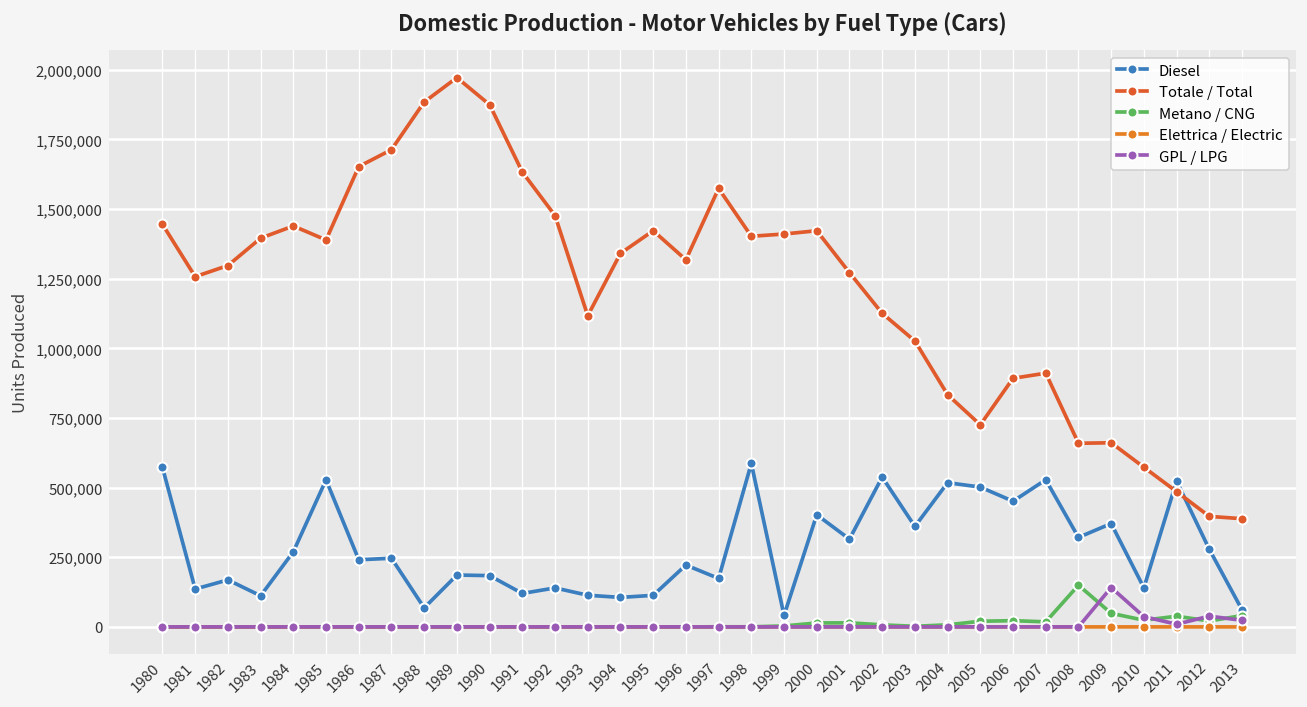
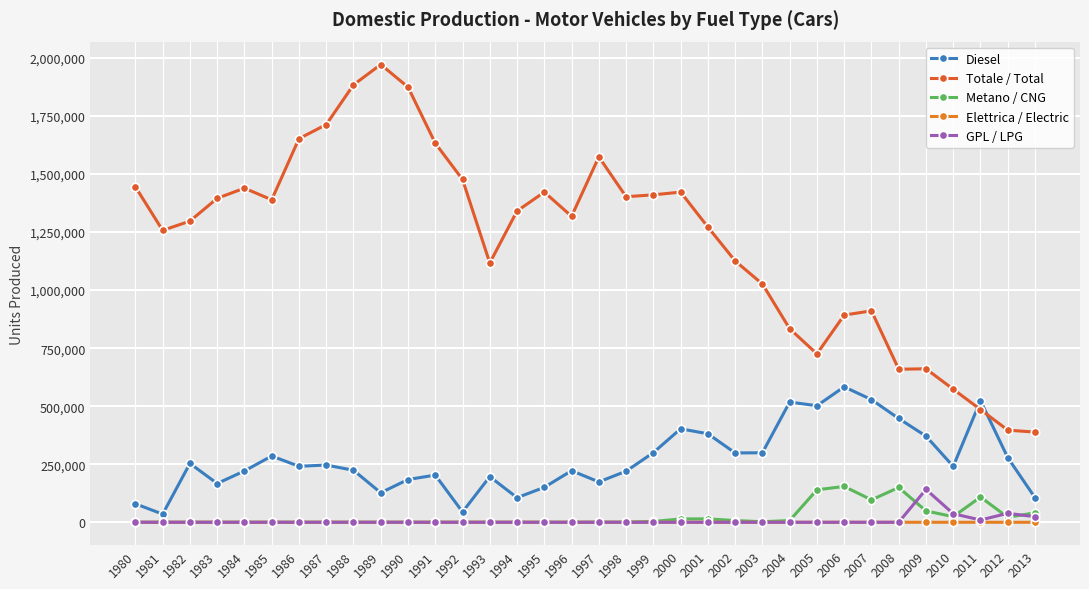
  {
    "Diesel": {
-     "1980": "570,000",
-     "1981": "140,000",
-     "1982": "170,000",
-     "1983": "110,000",
-     "1984": "270,000",
-     "1985": "530,000",
+     "1980": "80,000",
+     "1981": "40,000",
+     "1982": "250,000",
+     "1983": "170,000",
+     "1984": "220,000",
+     "1985": "290,000",
      "1986": "240,000",
      "1987": "250,000",
-     "1988": "70,000",
-     "1989": "190,000",
+     "1988": "220,000",
+     "1989": "130,000",
      "1990": "180,000",
-     "1991": "120,000",
-     "1992": "140,000",
-     "1993": "110,000",
+     "1991": "200,000",
+     "1992": "40,000",
+     "1993": "200,000",
      "1994": "110,000",
-     "1995": "110,000",
+     "1995": "150,000",
      "1996": "220,000",
      "1997": "170,000",
-     "1998": "590,000",
-     "1999": "40,000",
+     "1998": "220,000",
+     "1999": "300,000",
      "2000": "400,000",
-     "2001": "320,000",
-     "2002": "540,000",
-     "2003": "360,000",
+     "2001": "380,000",
+     "2002": "300,000",
+     "2003": "300,000",
      "2004": "520,000",
      "2005": "500,000",
-     "2006": "450,000",
+     "2006": "580,000",
      "2007": "530,000",
-     "2008": "320,000",
+     "2008": "450,000",
      "2009": "370,000",
-     "2010": "140,000",
+     "2010": "240,000",
      "2011": "520,000",
      "2012": "280,000",
-     "2013": "60,000"
+     "2013": "110,000"
    },
    "Metano / CNG": {
      "2000": "10,000",
      "2001": "10,000",
-     "2005": "20,000",
-     "2006": "20,000",
-     "2007": "20,000",
+     "2005": "140,000",
+     "2006": "150,000",
+     "2007": "100,000",
      "2008": "150,000",
      "2009": "50,000",
      "2010": "20,000",
-     "2011": "40,000",
+     "2011": "110,000",
      "2012": "20,000",
      "2013": "40,000"
    },
    "GPL / LPG": {
      "2009": "140,000",
      "2010": "40,000",
      "2012": "40,000",
      "2013": "20,000"
    }
  }
